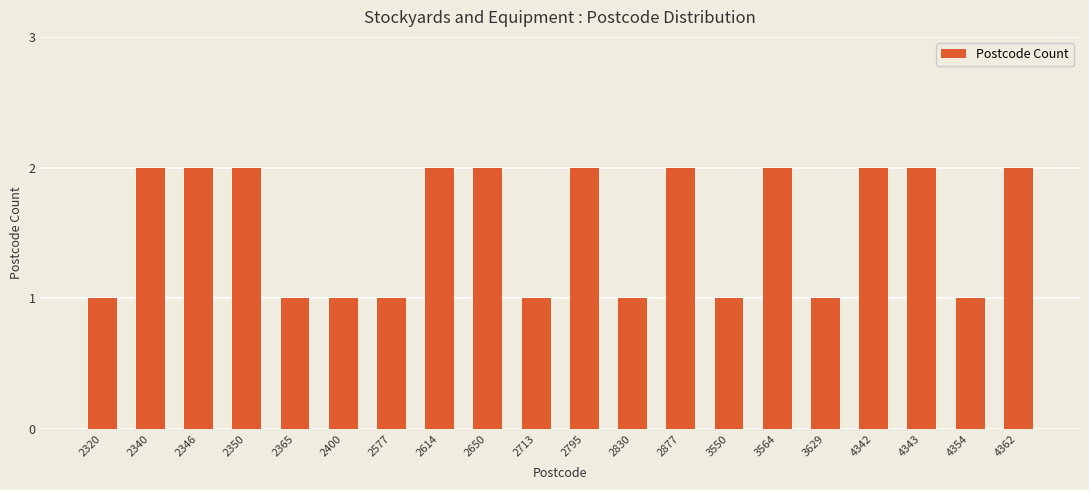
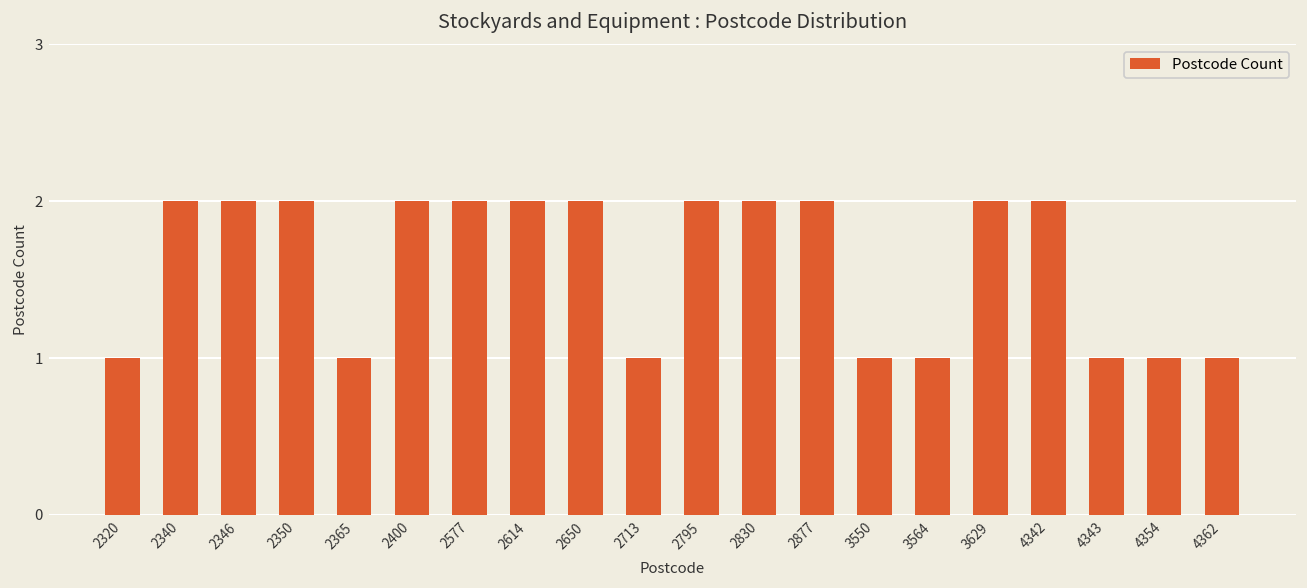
  {
    "2320": 1,
    "2340": 2,
    "2346": 2,
    "2350": 2,
    "2365": 1,
-   "2400": 1,
-   "2577": 1,
+   "2400": 2,
+   "2577": 2,
    "2614": 2,
    "2650": 2,
    "2713": 1,
    "2795": 2,
-   "2830": 1,
+   "2830": 2,
    "2877": 2,
    "3550": 1,
-   "3564": 2,
-   "3629": 1,
+   "3564": 1,
+   "3629": 2,
    "4342": 2,
-   "4343": 2,
+   "4343": 1,
    "4354": 1,
-   "4362": 2
+   "4362": 1
  }
